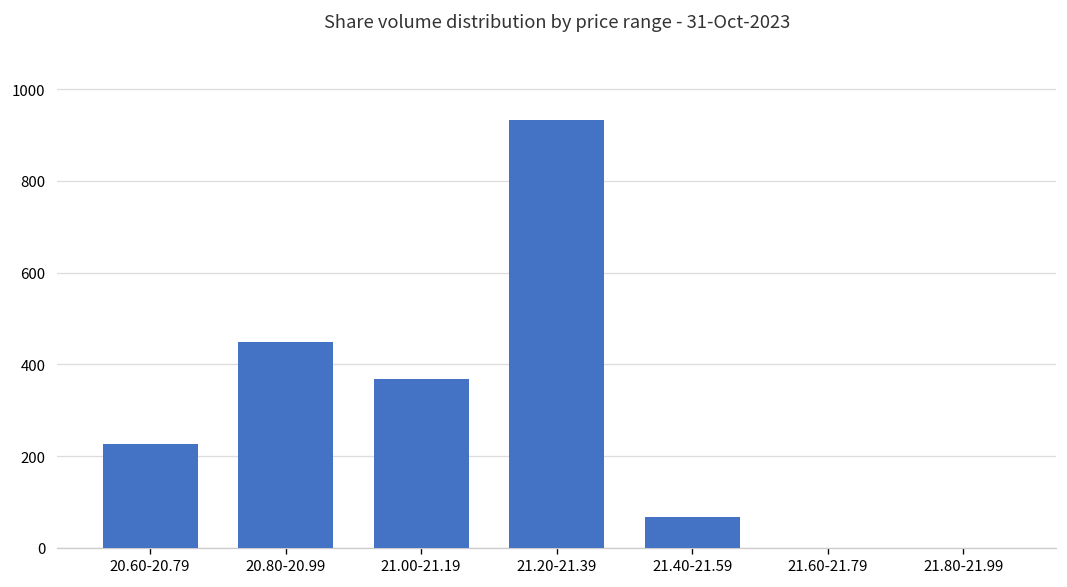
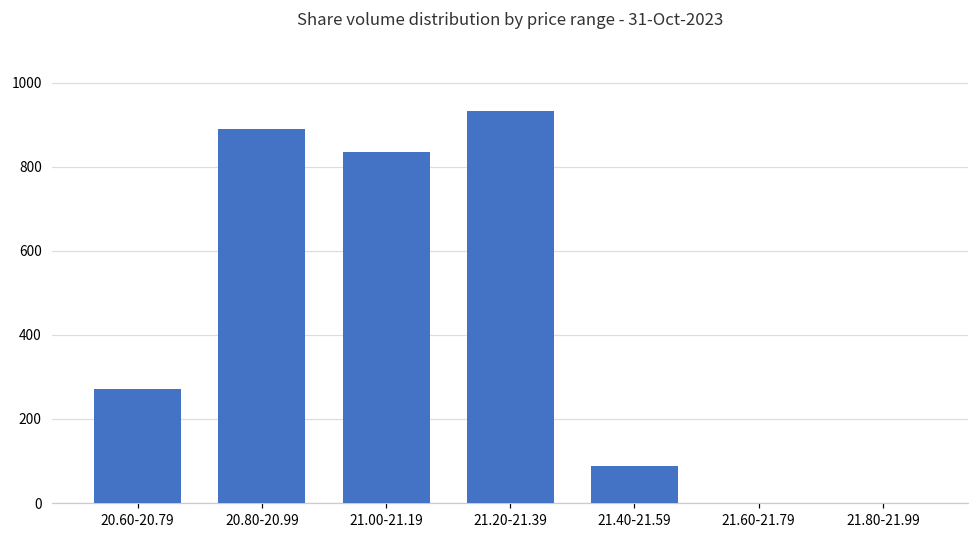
  {
-   "20.60-20.79": 230,
-   "20.80-20.99": 450,
-   "21.00-21.19": 370,
+   "20.60-20.79": 270,
+   "20.80-20.99": 890,
+   "21.00-21.19": 840,
    "21.20-21.39": 930,
-   "21.40-21.59": 70,
+   "21.40-21.59": 90,
    "21.60-21.79": 0,
    "21.80-21.99": 0
  }
